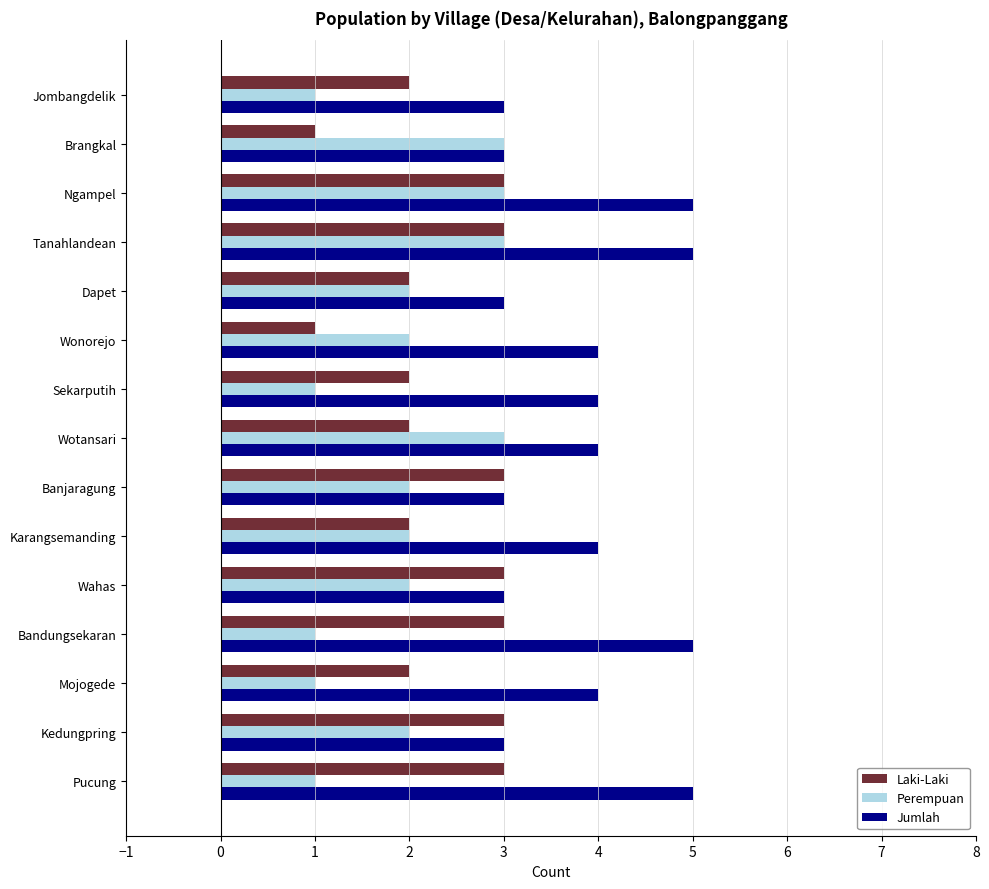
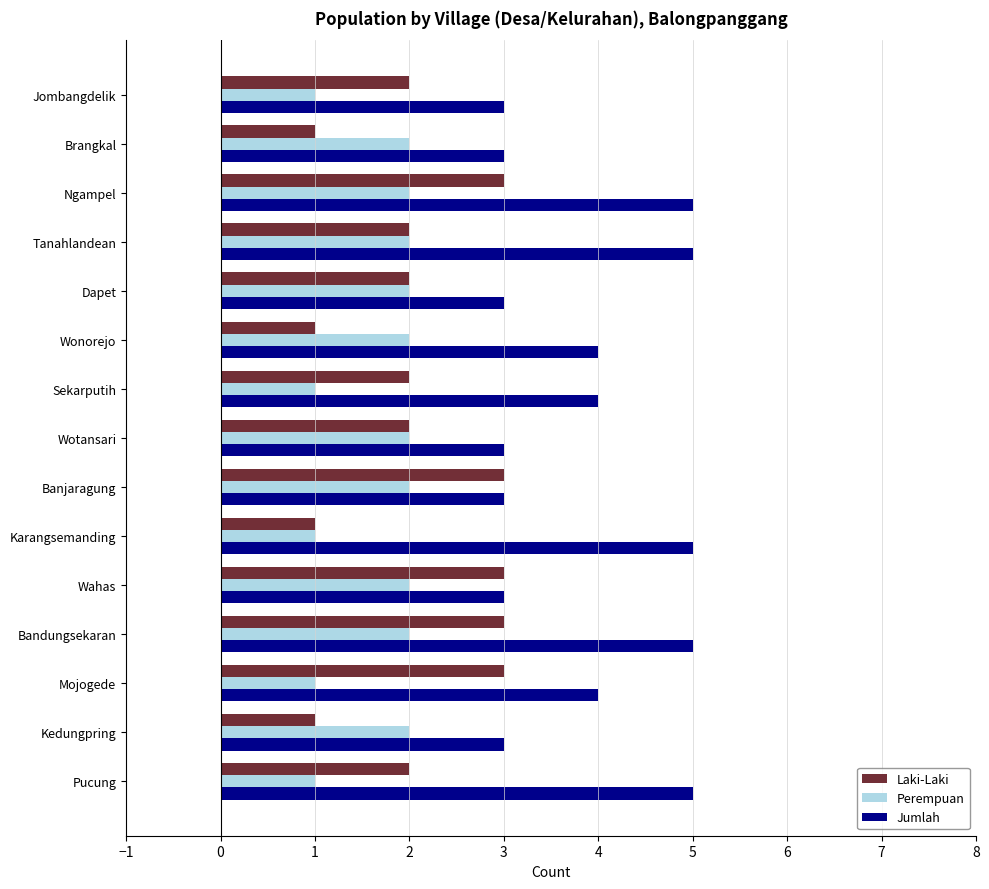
  {
    "Laki-Laki": {
      "Jombangdelik": 2,
      "Brangkal": 1,
      "Ngampel": 3,
-     "Tanahlandean": 3,
+     "Tanahlandean": 2,
      "Dapet": 2,
      "Wonorejo": 1,
      "Sekarputih": 2,
      "Wotansari": 2,
      "Banjaragung": 3,
-     "Karangsemanding": 2,
+     "Karangsemanding": 1,
      "Wahas": 3,
      "Bandungsekaran": 3,
-     "Mojogede": 2,
-     "Kedungpring": 3,
-     "Pucung": 3
+     "Mojogede": 3,
+     "Kedungpring": 1,
+     "Pucung": 2
    },
    "Perempuan": {
      "Jombangdelik": 1,
-     "Brangkal": 3,
-     "Ngampel": 3,
-     "Tanahlandean": 3,
+     "Brangkal": 2,
+     "Ngampel": 2,
+     "Tanahlandean": 2,
      "Dapet": 2,
      "Wonorejo": 2,
      "Sekarputih": 1,
-     "Wotansari": 3,
+     "Wotansari": 2,
      "Banjaragung": 2,
-     "Karangsemanding": 2,
+     "Karangsemanding": 1,
      "Wahas": 2,
-     "Bandungsekaran": 1,
+     "Bandungsekaran": 2,
      "Mojogede": 1,
      "Kedungpring": 2,
      "Pucung": 1
    },
    "Jumlah": {
      "Jombangdelik": 3,
      "Brangkal": 3,
      "Ngampel": 5,
      "Tanahlandean": 5,
      "Dapet": 3,
      "Wonorejo": 4,
      "Sekarputih": 4,
-     "Wotansari": 4,
+     "Wotansari": 3,
      "Banjaragung": 3,
-     "Karangsemanding": 4,
+     "Karangsemanding": 5,
      "Wahas": 3,
      "Bandungsekaran": 5,
      "Mojogede": 4,
      "Kedungpring": 3,
      "Pucung": 5
    }
  }
